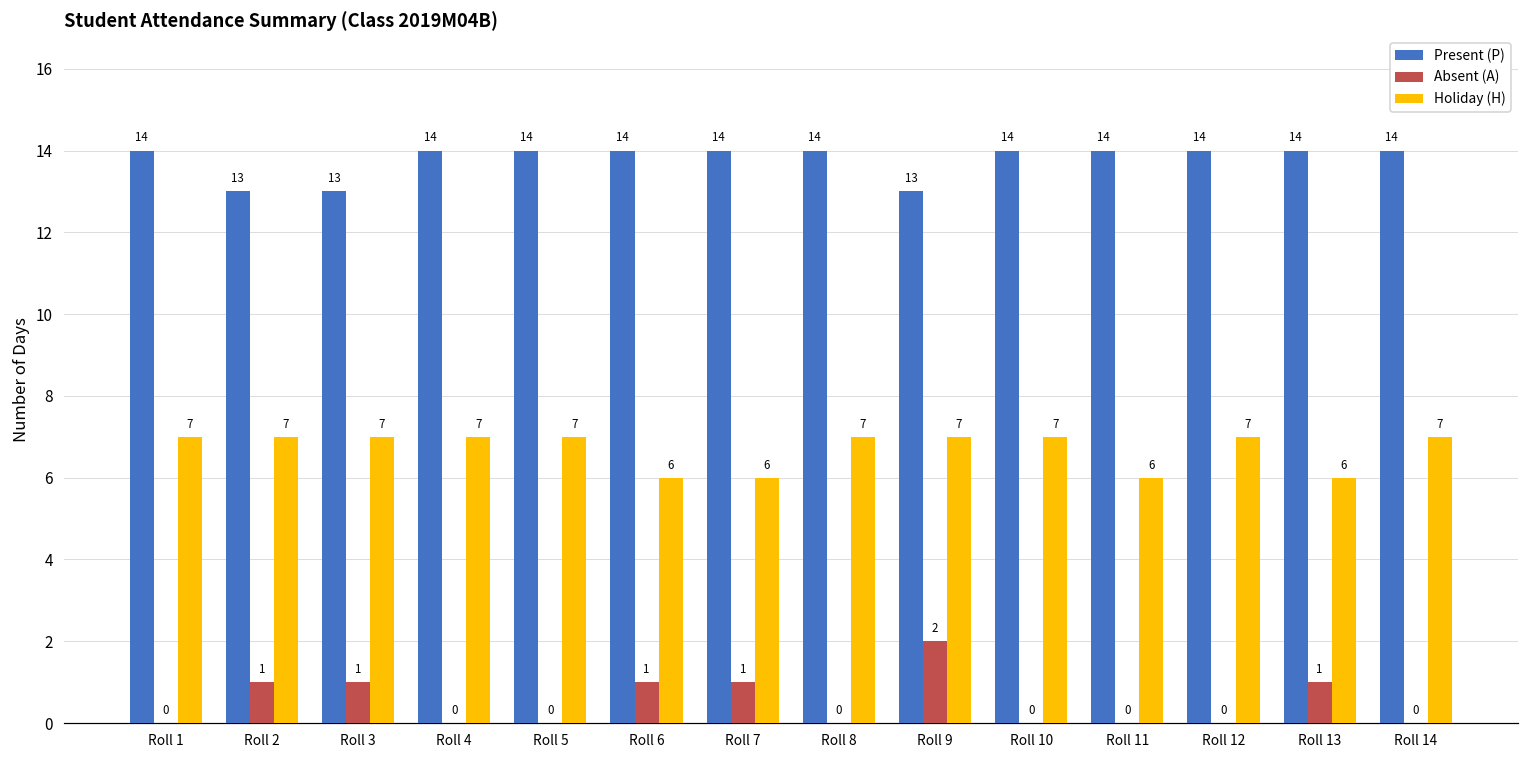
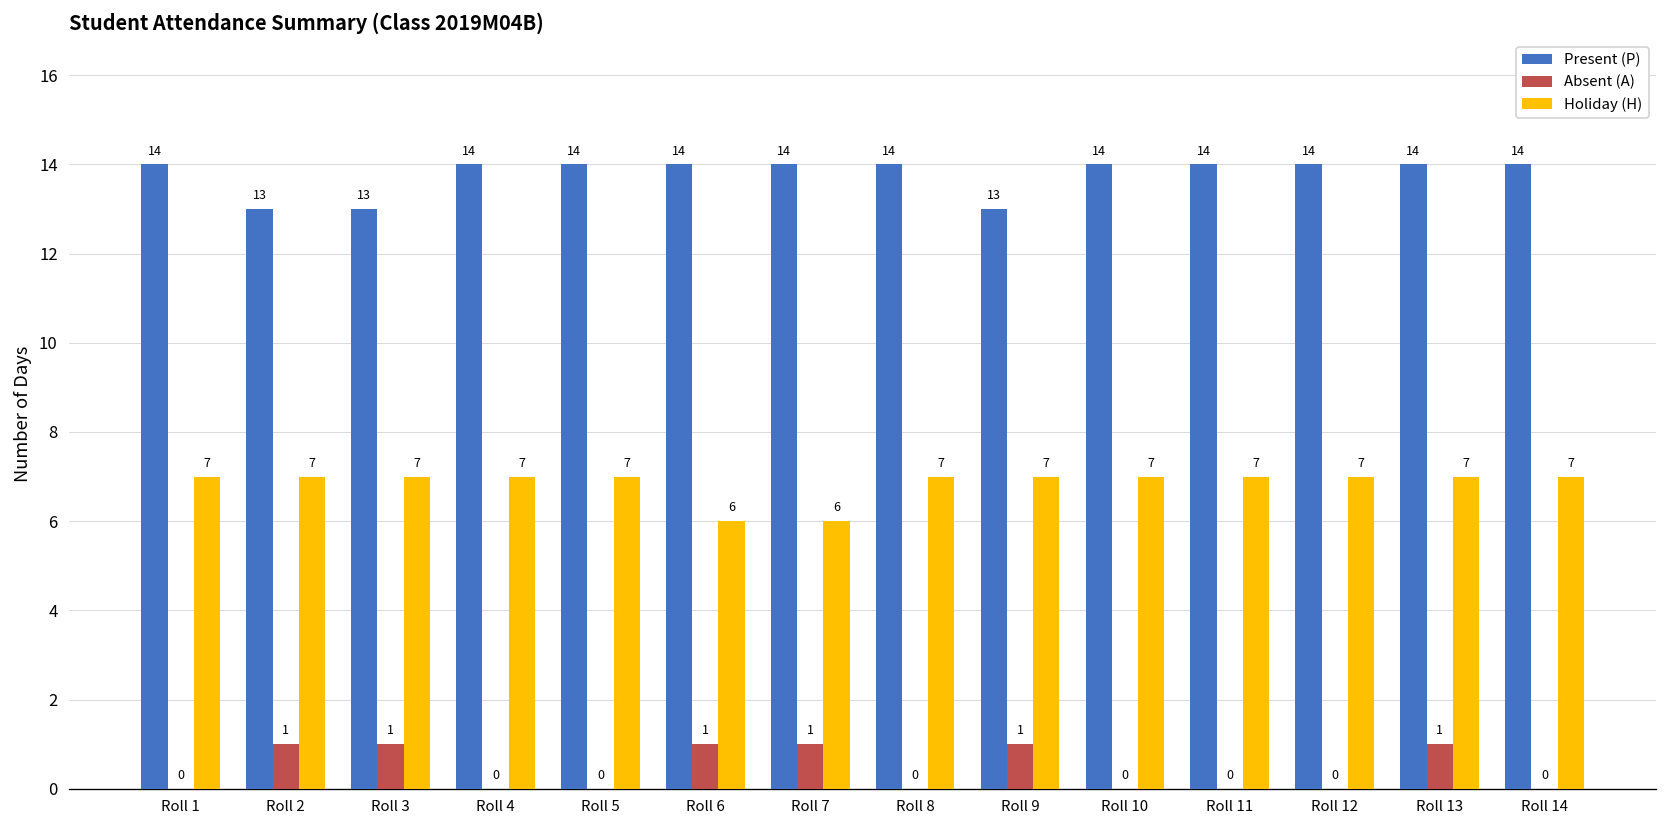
  {
    "Present (P)": {
      "Roll 1": 14,
      "Roll 2": 13,
      "Roll 3": 13,
      "Roll 4": 14,
      "Roll 5": 14,
      "Roll 6": 14,
      "Roll 7": 14,
      "Roll 8": 14,
      "Roll 9": 13,
      "Roll 10": 14,
      "Roll 11": 14,
      "Roll 12": 14,
      "Roll 13": 14,
      "Roll 14": 14
    },
    "Absent (A)": {
      "Roll 1": 0,
      "Roll 2": 1,
      "Roll 3": 1,
      "Roll 4": 0,
      "Roll 5": 0,
      "Roll 6": 1,
      "Roll 7": 1,
      "Roll 8": 0,
-     "Roll 9": 2,
+     "Roll 9": 1,
      "Roll 10": 0,
      "Roll 11": 0,
      "Roll 12": 0,
      "Roll 13": 1,
      "Roll 14": 0
    },
    "Holiday (H)": {
      "Roll 1": 7,
      "Roll 2": 7,
      "Roll 3": 7,
      "Roll 4": 7,
      "Roll 5": 7,
      "Roll 6": 6,
      "Roll 7": 6,
      "Roll 8": 7,
      "Roll 9": 7,
      "Roll 10": 7,
-     "Roll 11": 6,
+     "Roll 11": 7,
      "Roll 12": 7,
-     "Roll 13": 6,
+     "Roll 13": 7,
      "Roll 14": 7
    }
  }
